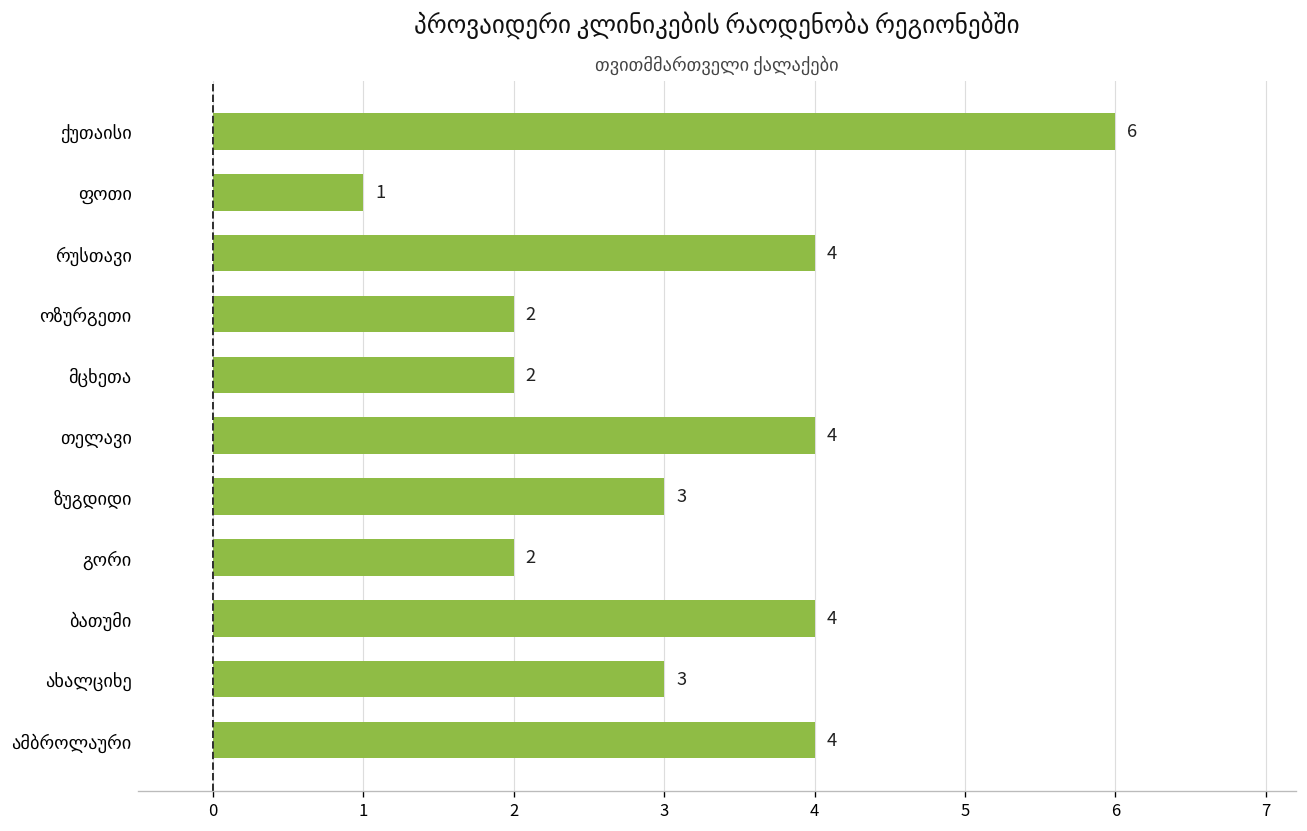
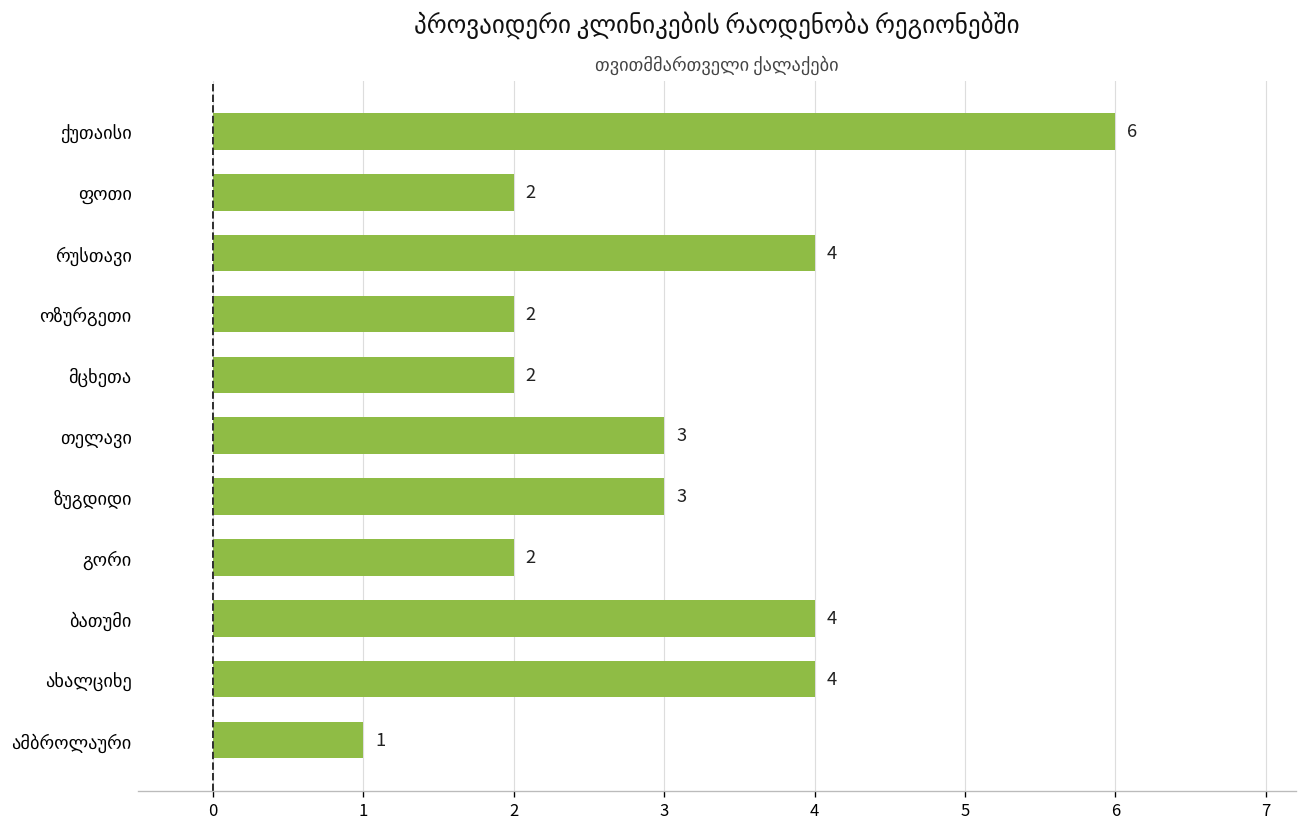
  {
    "ქუთაისი": 6,
-   "ფოთი": 1,
+   "ფოთი": 2,
    "რუსთავი": 4,
    "ოზურგეთი": 2,
    "მცხეთა": 2,
-   "თელავი": 4,
+   "თელავი": 3,
    "ზუგდიდი": 3,
    "გორი": 2,
    "ბათუმი": 4,
-   "ახალციხე": 3,
-   "ამბროლაური": 4
+   "ახალციხე": 4,
+   "ამბროლაური": 1
  }
